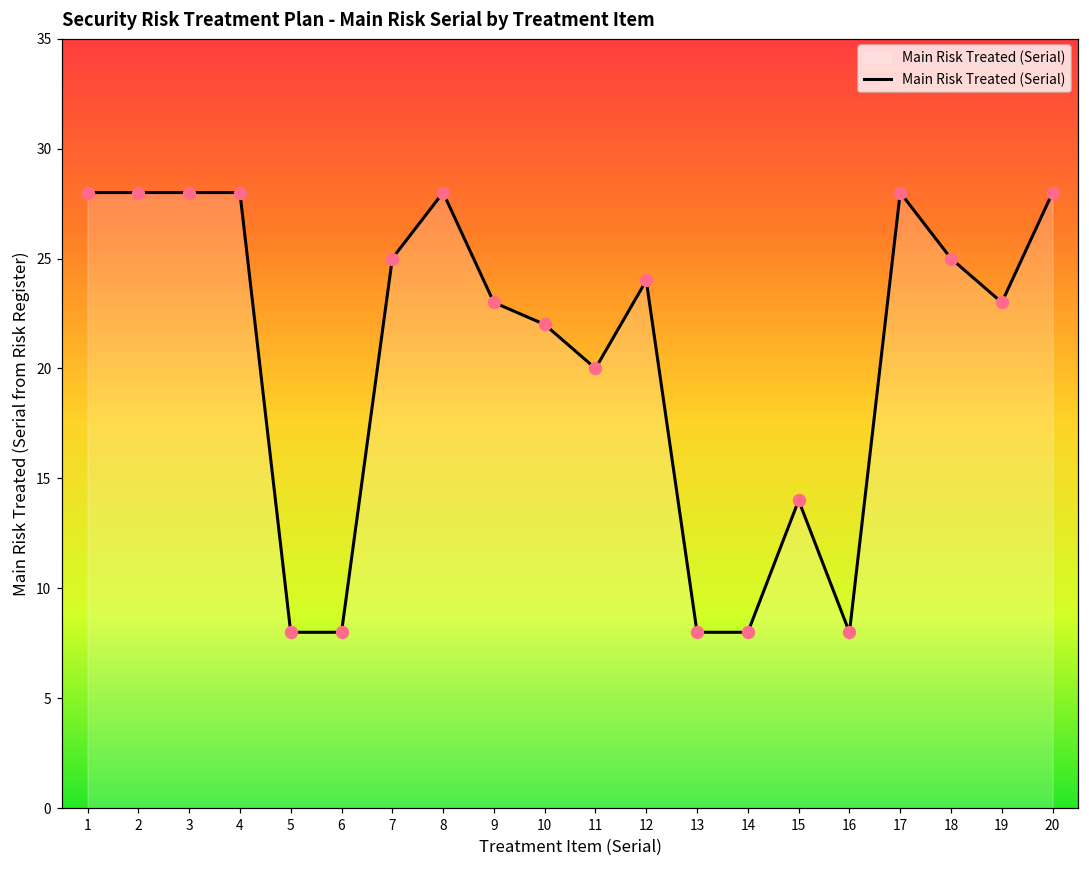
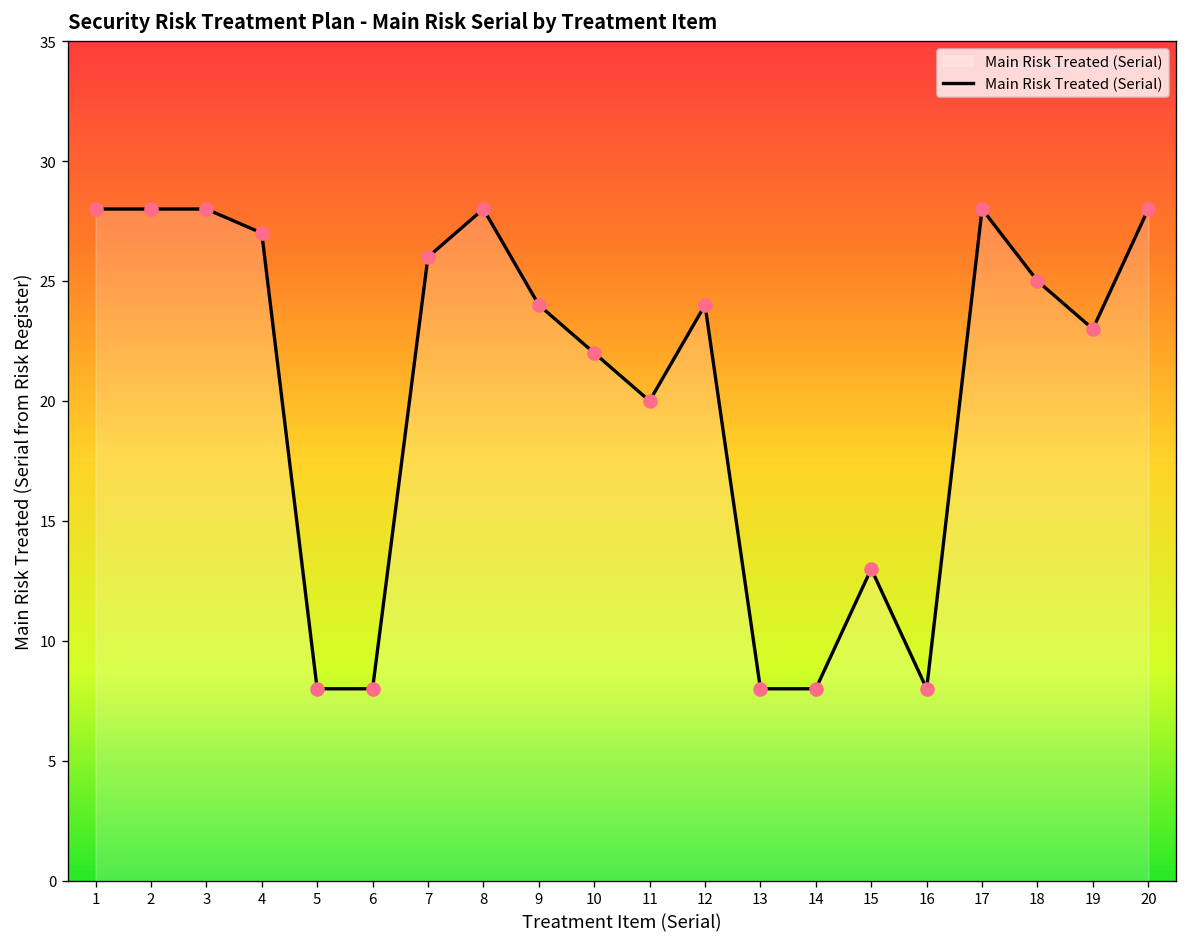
  {
    "1": 28,
    "2": 28,
    "3": 28,
-   "4": 28,
+   "4": 27,
    "5": 8,
    "6": 8,
-   "7": 25,
+   "7": 26,
    "8": 28,
-   "9": 23,
+   "9": 24,
    "10": 22,
    "11": 20,
    "12": 24,
    "13": 8,
    "14": 8,
-   "15": 14,
+   "15": 13,
    "16": 8,
    "17": 28,
    "18": 25,
    "19": 23,
    "20": 28
  }
